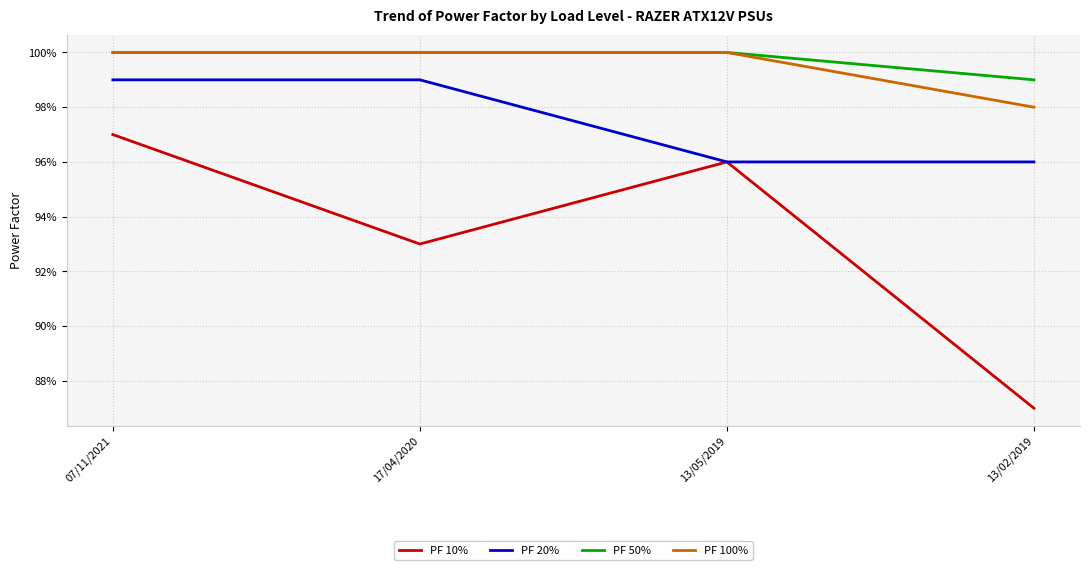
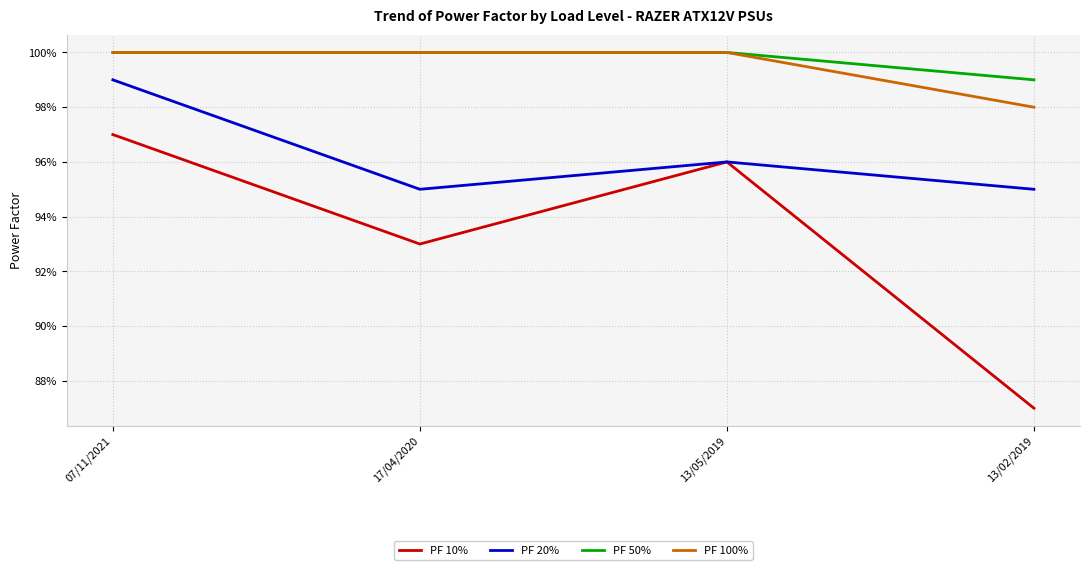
  {
    "PF 10%": {
      "07/11/2021": "97.0%",
      "17/04/2020": "93.0%",
      "13/02/2019": "87.0%"
    },
    "PF 20%": {
      "07/11/2021": "99.0%",
-     "17/04/2020": "99.0%",
-     "13/02/2019": "96.0%"
+     "17/04/2020": "95.0%",
+     "13/02/2019": "95.0%"
    },
    "PF 50%": {
      "13/02/2019": "99.0%"
    },
    "PF 100%": {
      "13/02/2019": "98.0%"
    }
  }
